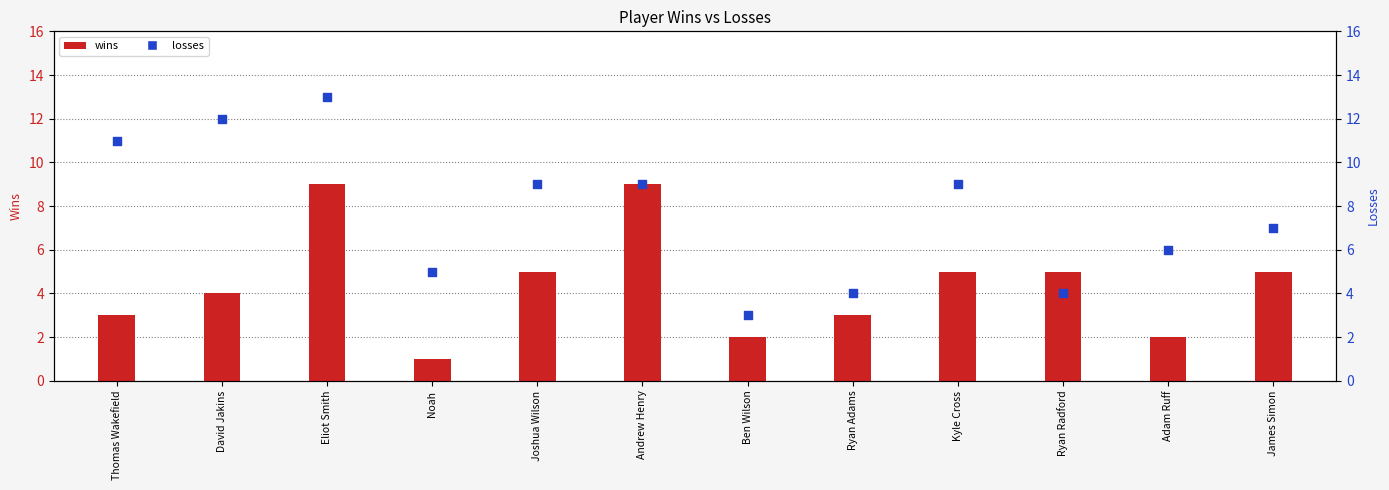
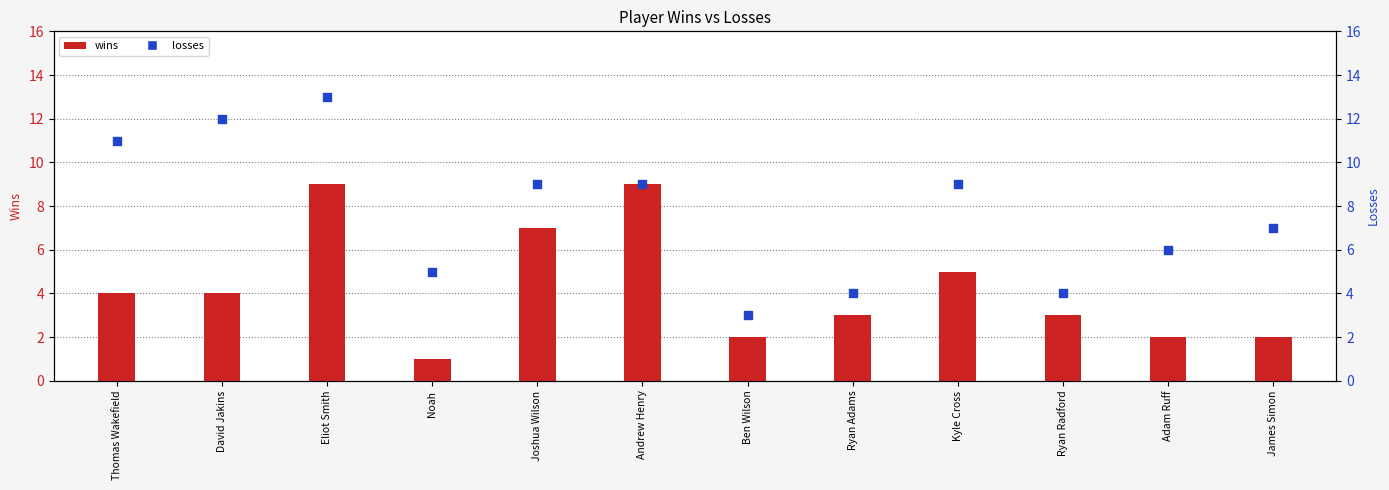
  {
    "wins": {
-     "Thomas Wakefield": 3,
+     "Thomas Wakefield": 4,
      "David Jakins": 4,
      "Eliot Smith": 9,
      "Noah": 1,
-     "Joshua Wilson": 5,
+     "Joshua Wilson": 7,
      "Andrew Henry": 9,
      "Ben Wilson": 2,
      "Ryan Adams": 3,
      "Kyle Cross": 5,
-     "Ryan Radford": 5,
+     "Ryan Radford": 3,
      "Adam Ruff": 2,
-     "James Simon": 5
+     "James Simon": 2
    }
  }
